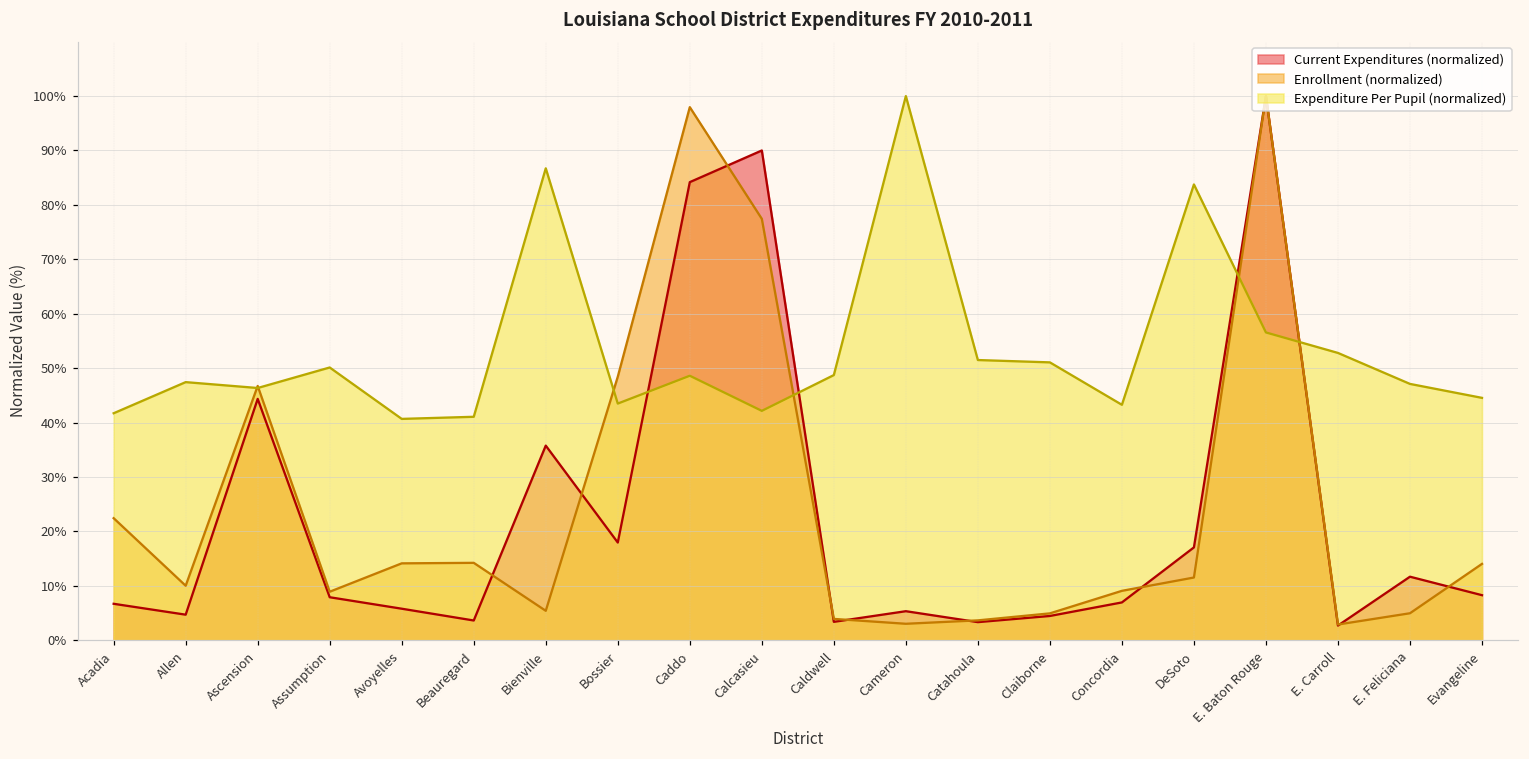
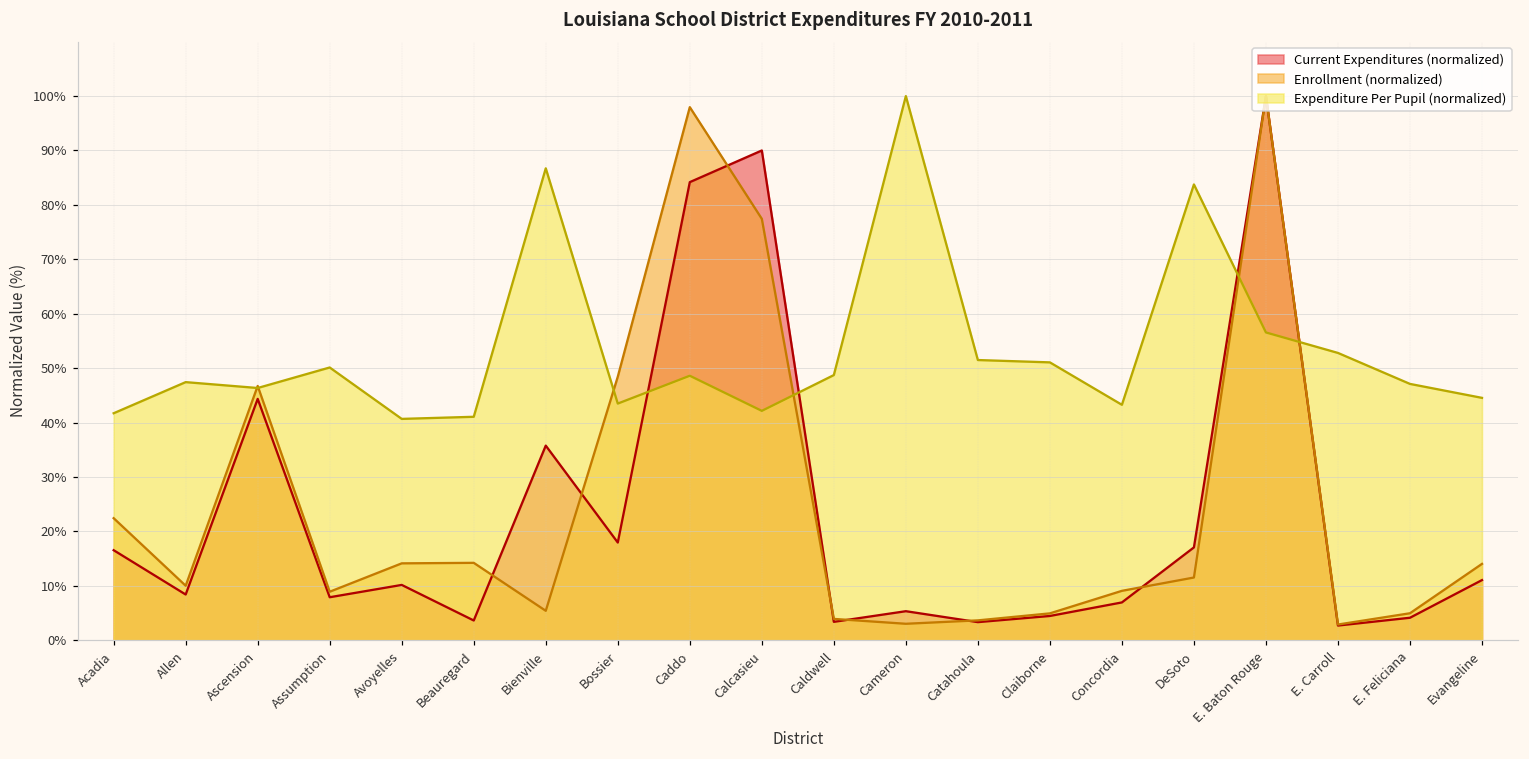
  {
    "Current Expenditures (normalized)": {
-     "Acadia": "7%",
-     "Allen": "5%",
+     "Acadia": "17%",
+     "Allen": "8%",
      "Ascension": "44%",
      "Assumption": "8%",
-     "Avoyelles": "6%",
+     "Avoyelles": "10%",
      "Beauregard": "4%",
      "Bienville": "36%",
      "Bossier": "18%",
      "Caddo": "84%",
      "Calcasieu": "90%",
      "Caldwell": "3%",
      "Cameron": "5%",
      "Concordia": "7%",
      "DeSoto": "17%",
-     "E. Feliciana": "12%",
-     "Evangeline": "8%"
+     "E. Feliciana": "4%",
+     "Evangeline": "11%"
    }
  }
